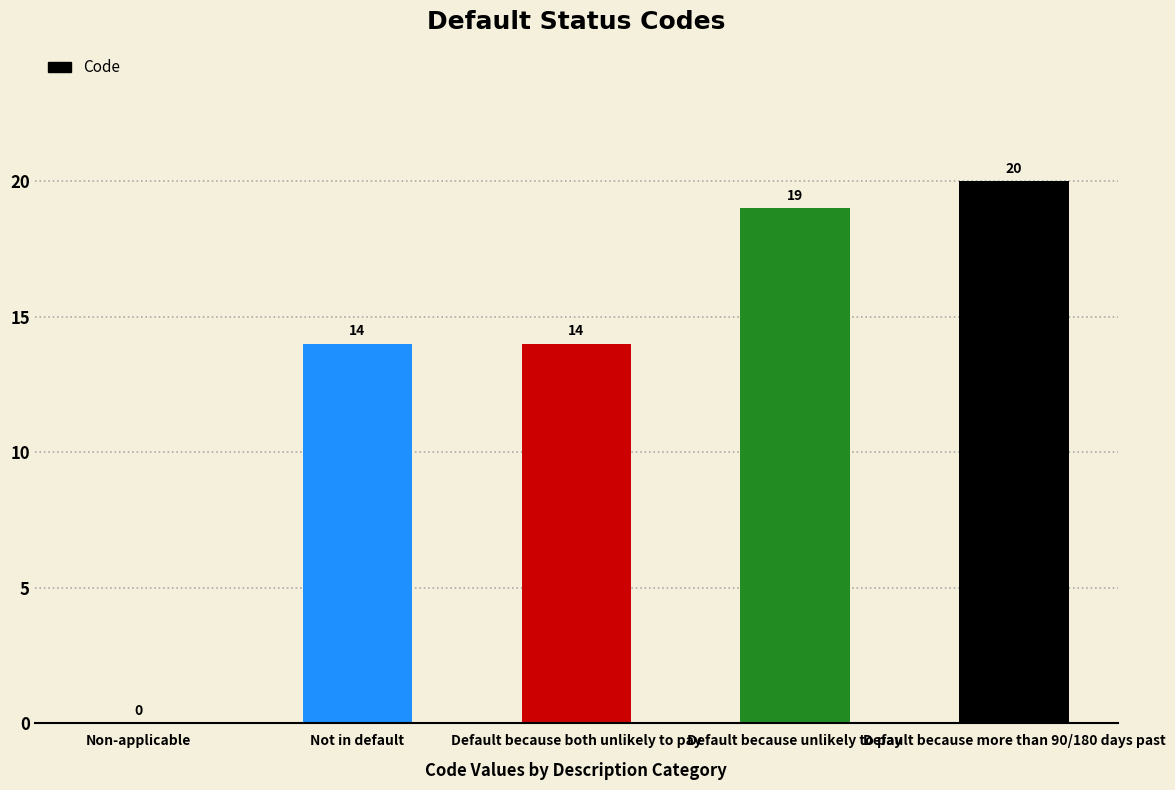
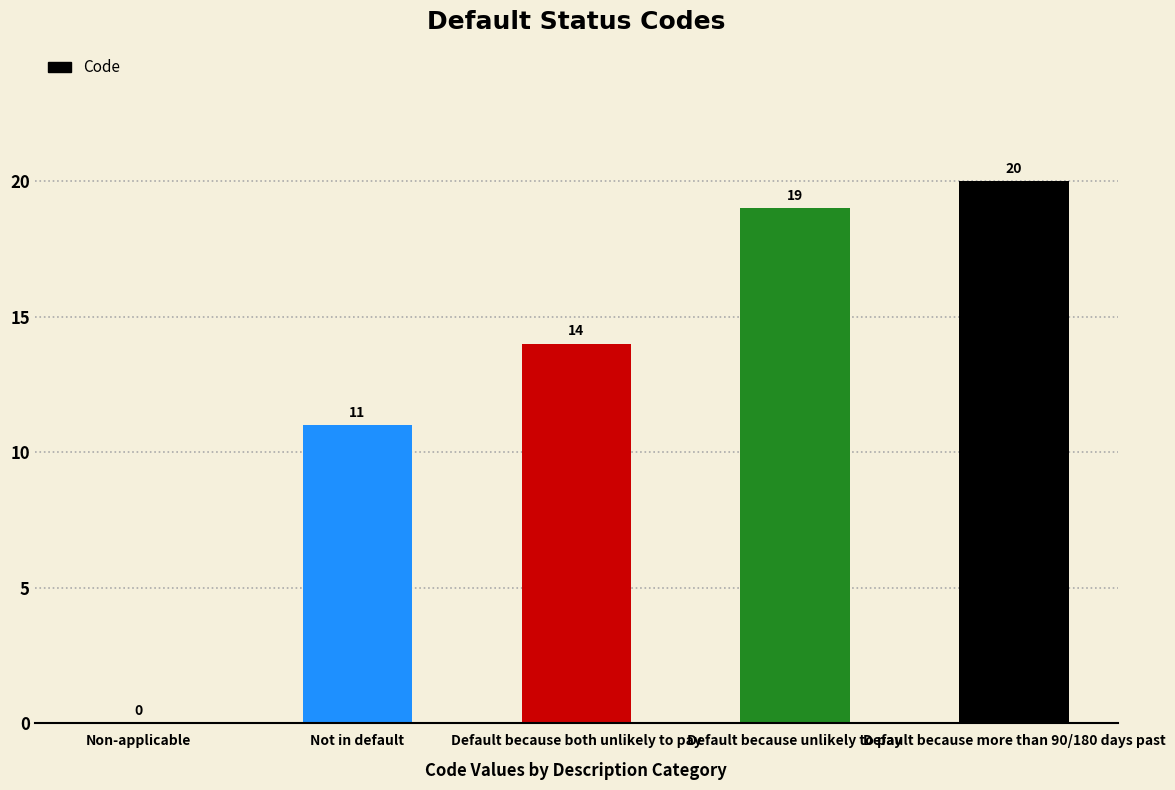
  {
    "Non-applicable": 0,
-   "Not in default": 14,
+   "Not in default": 11,
    "Default because both unlikely to pay": 14,
    "Default because more than 90/180 days past": 20
  }
